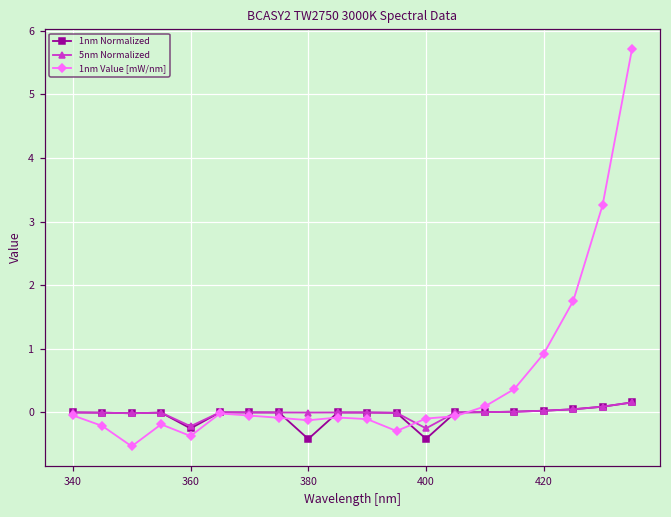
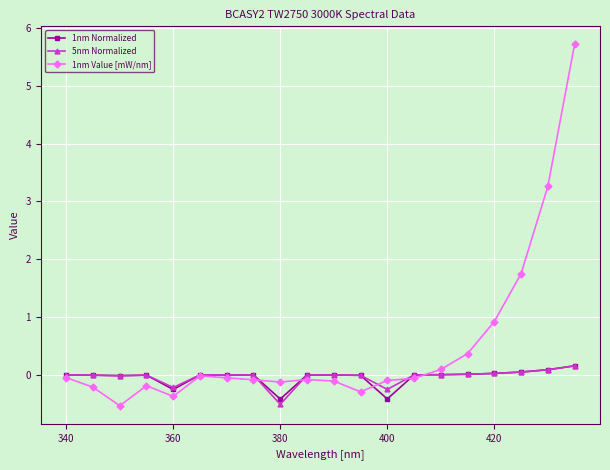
  {
    "1nm Normalized": {
      "380": -0.4,
      "400": -0.4
    },
    "5nm Normalized": {
-     "380": 0.0,
+     "380": -0.5,
      "400": -0.3
    },
    "1nm Value [mW/nm]": {
      "340": 0.0,
      "360": -0.4,
      "380": -0.1,
      "400": -0.1,
      "420": 0.9
    }
  }
